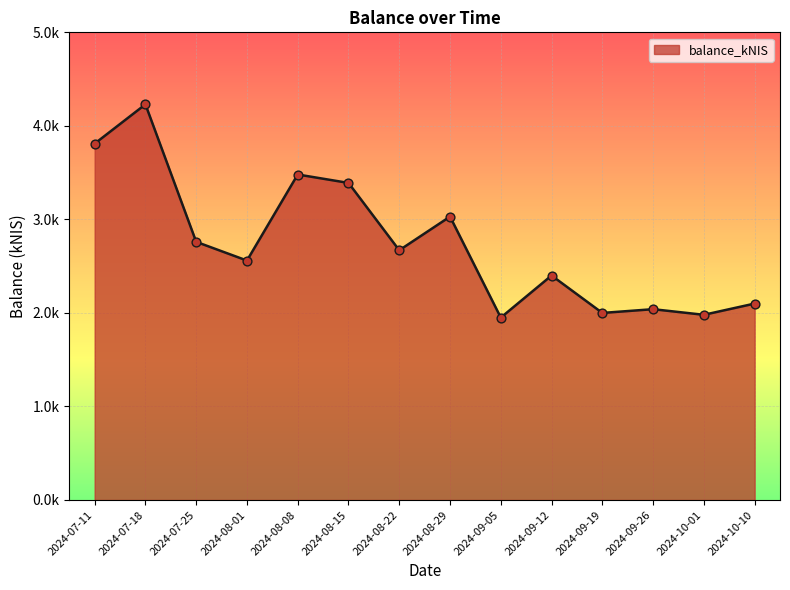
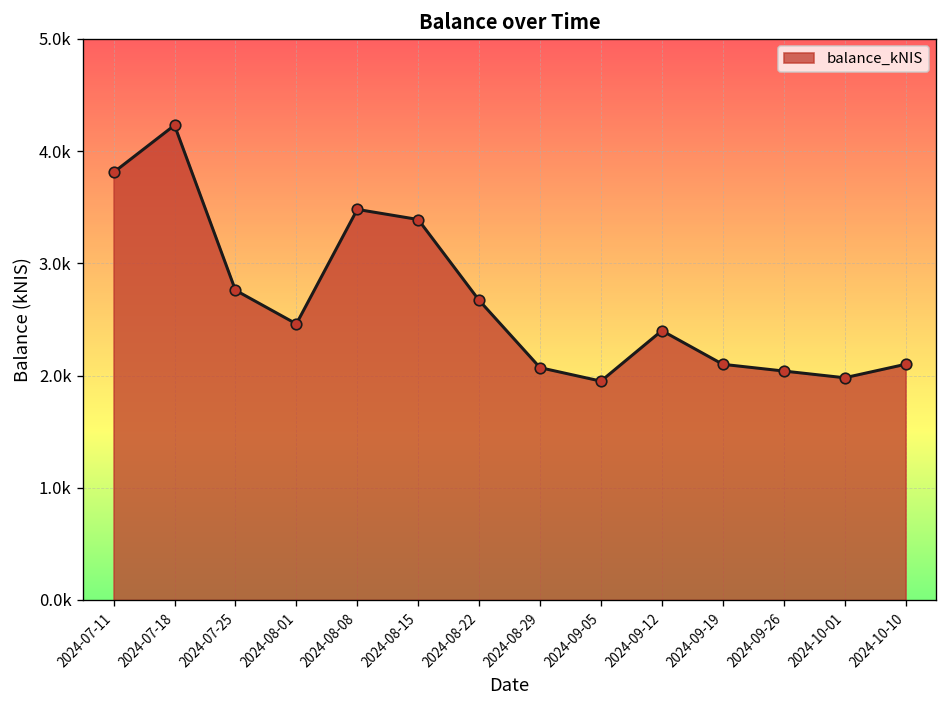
  {
    "2024-07-11": 3800,
    "2024-07-18": 4200,
    "2024-07-25": 2800,
-   "2024-08-01": 2600,
+   "2024-08-01": 2500,
    "2024-08-08": 3500,
    "2024-08-15": 3400,
    "2024-08-22": 2700,
-   "2024-08-29": 3000,
+   "2024-08-29": 2100,
    "2024-09-05": 2000,
    "2024-09-12": 2400,
-   "2024-09-19": 2000,
+   "2024-09-19": 2100,
    "2024-09-26": 2000,
    "2024-10-01": 2000,
    "2024-10-10": 2100
  }
